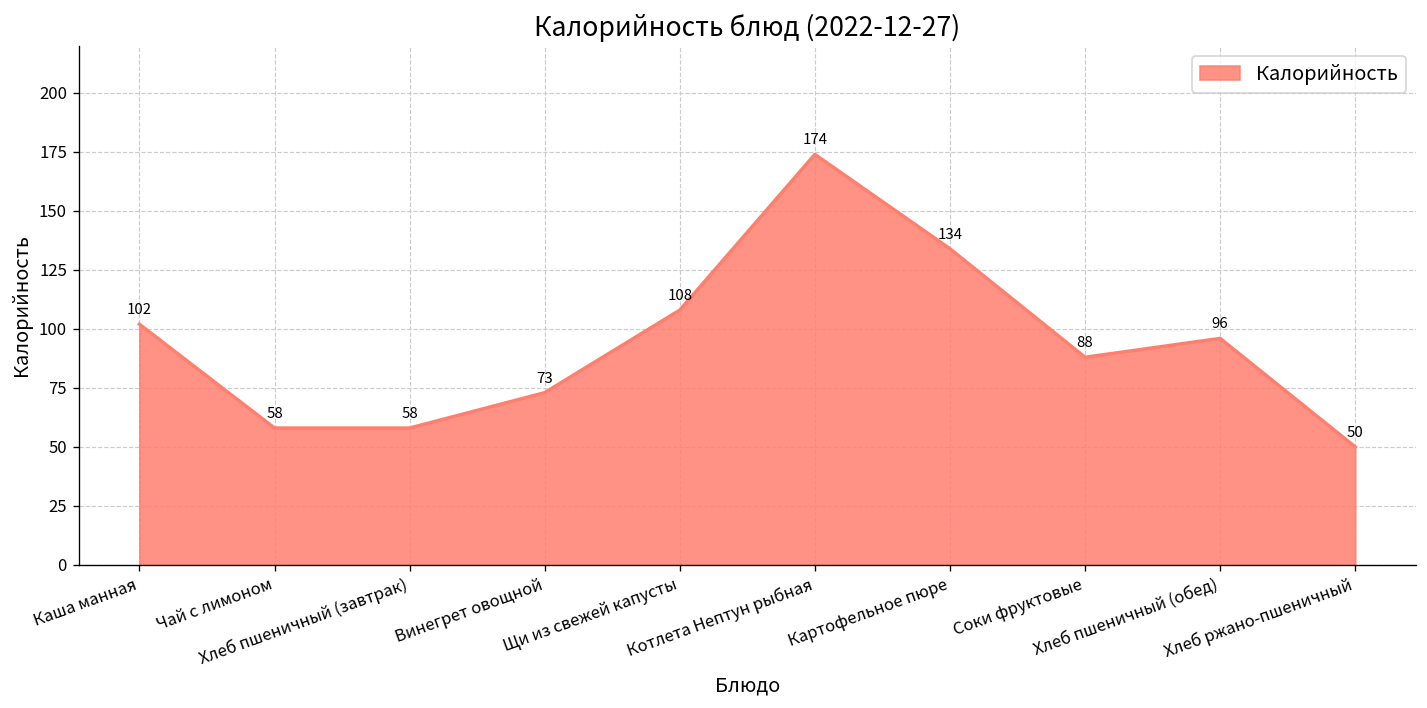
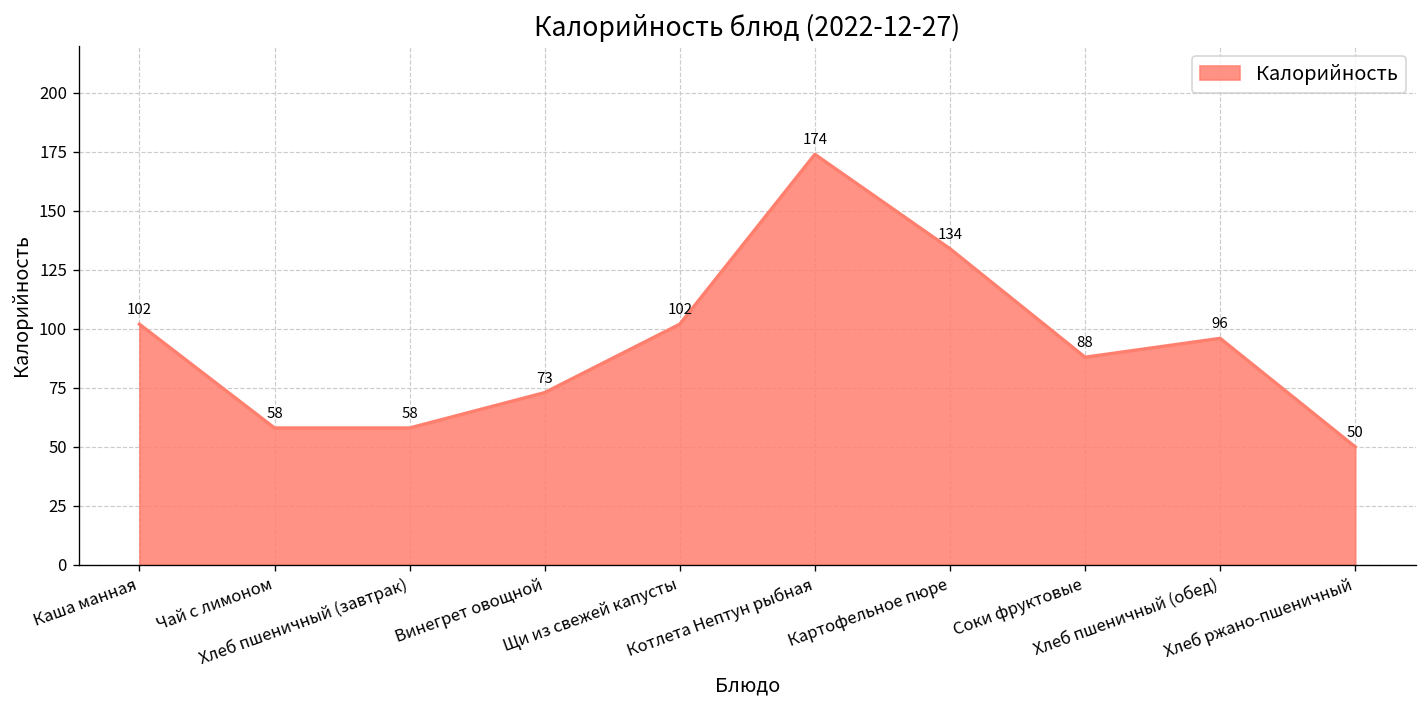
  {
    "Каша манная": 102,
    "Чай с лимоном": 58,
    "Хлеб пшеничный (завтрак)": 58,
    "Винегрет овощной": 73,
-   "Щи из свежей капусты": 108,
+   "Щи из свежей капусты": 102,
    "Котлета Нептун рыбная": 174,
    "Картофельное пюре": 134,
    "Соки фруктовые": 88,
    "Хлеб пшеничный (обед)": 96,
    "Хлеб ржано-пшеничный": 50
  }
